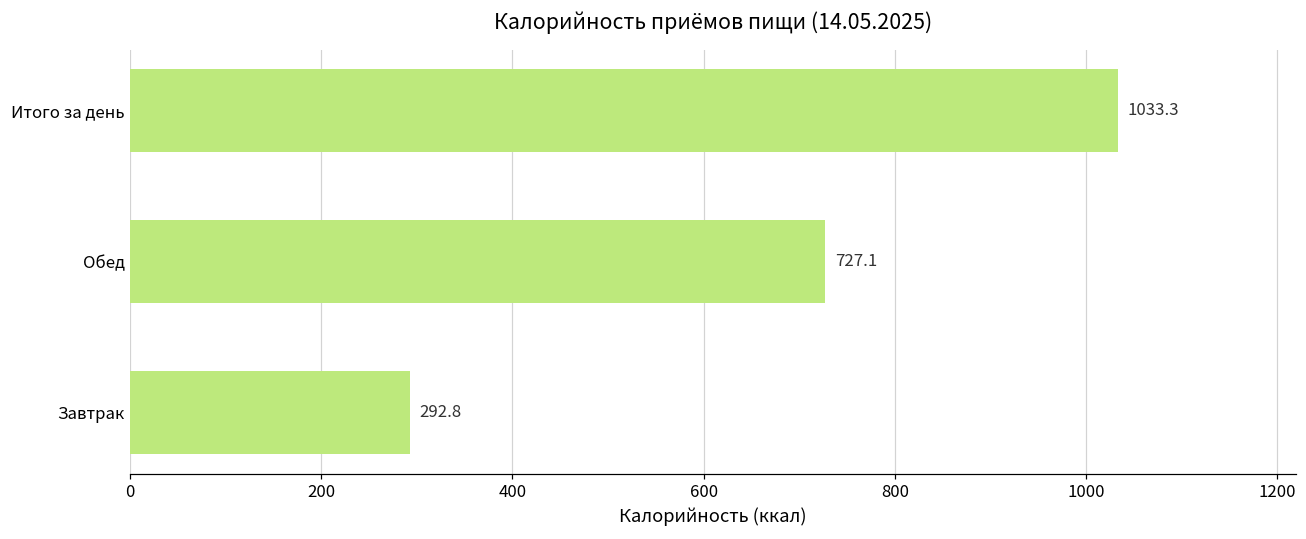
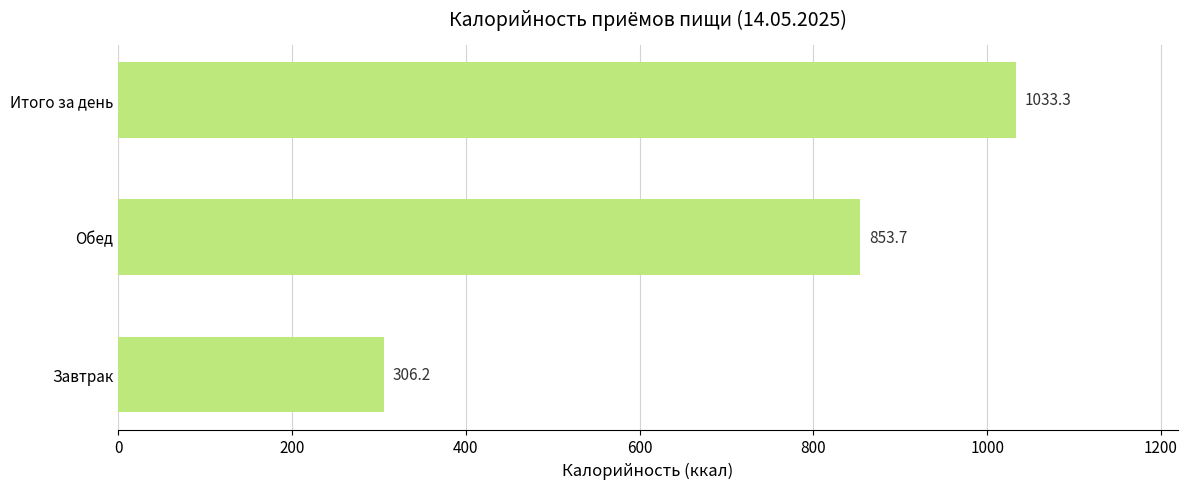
  {
    "Итого за день": 1033.3,
-   "Обед": 727.1,
-   "Завтрак": 292.8
+   "Обед": 853.7,
+   "Завтрак": 306.2
  }
